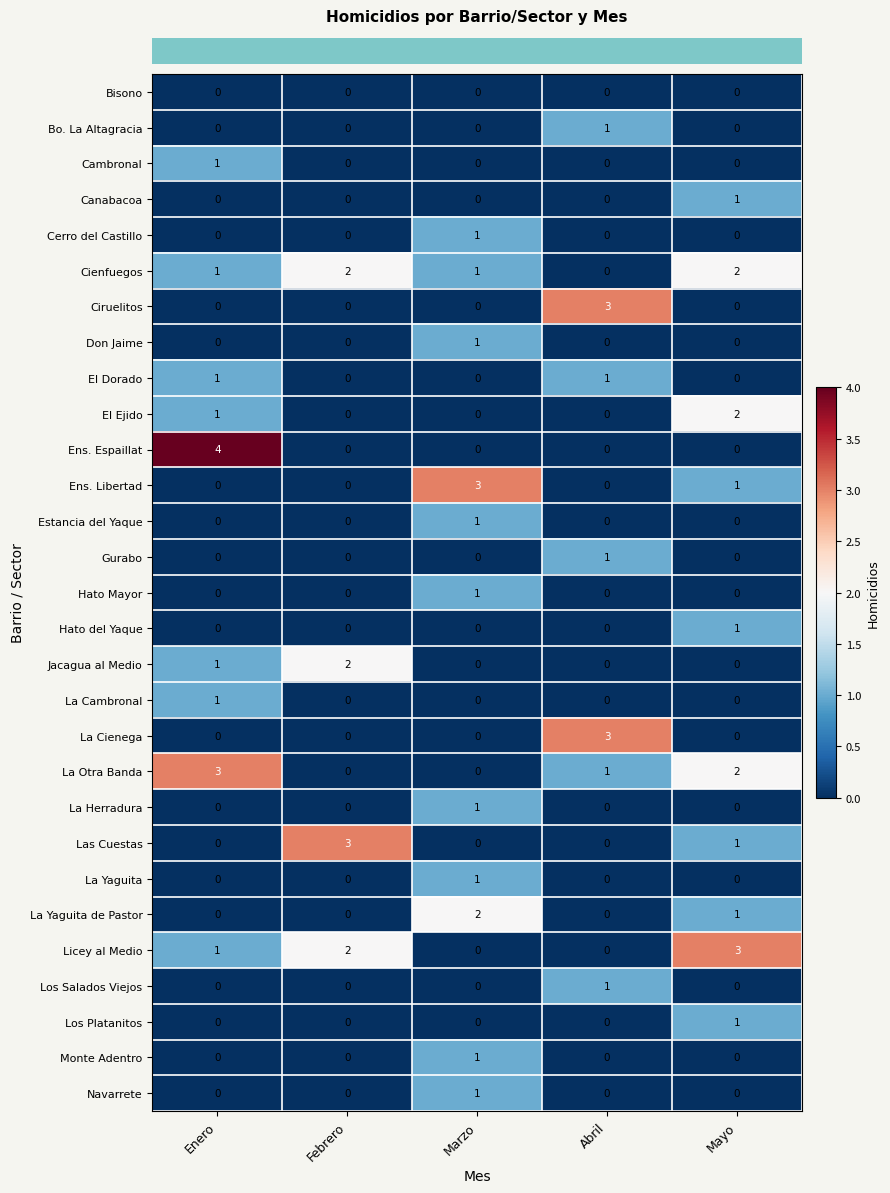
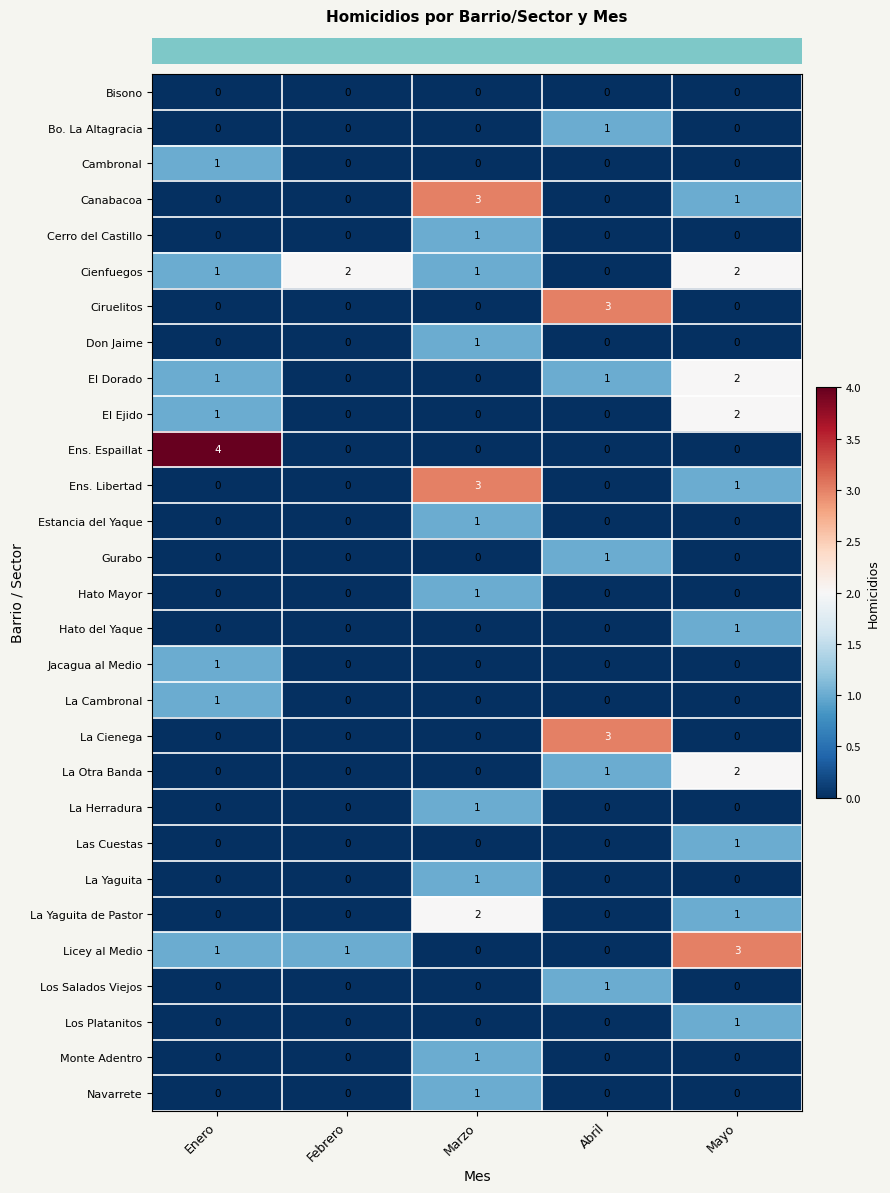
  {
    "Bisono": {
      "Enero": 0,
      "Febrero": 0,
      "Marzo": 0,
      "Abril": 0,
      "Mayo": 0
    },
    "Bo. La Altagracia": {
      "Enero": 0,
      "Febrero": 0,
      "Marzo": 0,
      "Abril": 1,
      "Mayo": 0
    },
    "Cambronal": {
      "Enero": 1,
      "Febrero": 0,
      "Marzo": 0,
      "Abril": 0,
      "Mayo": 0
    },
    "Canabacoa": {
      "Enero": 0,
      "Febrero": 0,
-     "Marzo": 0,
+     "Marzo": 3,
      "Abril": 0,
      "Mayo": 1
    },
    "Cerro del Castillo": {
      "Enero": 0,
      "Febrero": 0,
      "Marzo": 1,
      "Abril": 0,
      "Mayo": 0
    },
    "Cienfuegos": {
      "Enero": 1,
      "Febrero": 2,
      "Marzo": 1,
      "Abril": 0,
      "Mayo": 2
    },
    "Ciruelitos": {
      "Enero": 0,
      "Febrero": 0,
      "Marzo": 0,
      "Abril": 3,
      "Mayo": 0
    },
    "Don Jaime": {
      "Enero": 0,
      "Febrero": 0,
      "Marzo": 1,
      "Abril": 0,
      "Mayo": 0
    },
    "El Dorado": {
      "Enero": 1,
      "Febrero": 0,
      "Marzo": 0,
      "Abril": 1,
-     "Mayo": 0
+     "Mayo": 2
    },
    "El Ejido": {
      "Enero": 1,
      "Febrero": 0,
      "Marzo": 0,
      "Abril": 0,
      "Mayo": 2
    },
    "Ens. Espaillat": {
      "Enero": 4,
      "Febrero": 0,
      "Marzo": 0,
      "Abril": 0,
      "Mayo": 0
    },
    "Ens. Libertad": {
      "Enero": 0,
      "Febrero": 0,
      "Marzo": 3,
      "Abril": 0,
      "Mayo": 1
    },
    "Estancia del Yaque": {
      "Enero": 0,
      "Febrero": 0,
      "Marzo": 1,
      "Abril": 0,
      "Mayo": 0
    },
    "Gurabo": {
      "Enero": 0,
      "Febrero": 0,
      "Marzo": 0,
      "Abril": 1,
      "Mayo": 0
    },
    "Hato Mayor": {
      "Enero": 0,
      "Febrero": 0,
      "Marzo": 1,
      "Abril": 0,
      "Mayo": 0
    },
    "Hato del Yaque": {
      "Enero": 0,
      "Febrero": 0,
      "Marzo": 0,
      "Abril": 0,
      "Mayo": 1
    },
    "Jacagua al Medio": {
      "Enero": 1,
-     "Febrero": 2,
+     "Febrero": 0,
      "Marzo": 0,
      "Abril": 0,
      "Mayo": 0
    },
    "La Cambronal": {
      "Enero": 1,
      "Febrero": 0,
      "Marzo": 0,
      "Abril": 0,
      "Mayo": 0
    },
    "La Cienega": {
      "Enero": 0,
      "Febrero": 0,
      "Marzo": 0,
      "Abril": 3,
      "Mayo": 0
    },
    "La Otra Banda": {
-     "Enero": 3,
+     "Enero": 0,
      "Febrero": 0,
      "Marzo": 0,
      "Abril": 1,
      "Mayo": 2
    },
    "La Herradura": {
      "Enero": 0,
      "Febrero": 0,
      "Marzo": 1,
      "Abril": 0,
      "Mayo": 0
    },
    "Las Cuestas": {
      "Enero": 0,
-     "Febrero": 3,
+     "Febrero": 0,
      "Marzo": 0,
      "Abril": 0,
      "Mayo": 1
    },
    "La Yaguita": {
      "Enero": 0,
      "Febrero": 0,
      "Marzo": 1,
      "Abril": 0,
      "Mayo": 0
    },
    "La Yaguita de Pastor": {
      "Enero": 0,
      "Febrero": 0,
      "Marzo": 2,
      "Abril": 0,
      "Mayo": 1
    },
    "Licey al Medio": {
      "Enero": 1,
-     "Febrero": 2,
+     "Febrero": 1,
      "Marzo": 0,
      "Abril": 0,
      "Mayo": 3
    },
    "Los Salados Viejos": {
      "Enero": 0,
      "Febrero": 0,
      "Marzo": 0,
      "Abril": 1,
      "Mayo": 0
    },
    "Los Platanitos": {
      "Enero": 0,
      "Febrero": 0,
      "Marzo": 0,
      "Abril": 0,
      "Mayo": 1
    },
    "Monte Adentro": {
      "Enero": 0,
      "Febrero": 0,
      "Marzo": 1,
      "Abril": 0,
      "Mayo": 0
    },
    "Navarrete": {
      "Enero": 0,
      "Febrero": 0,
      "Marzo": 1,
      "Abril": 0,
      "Mayo": 0
    }
  }
